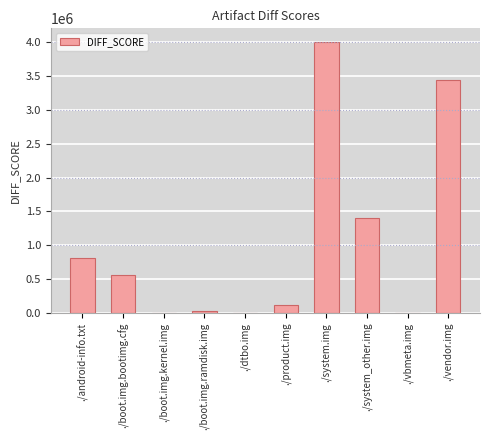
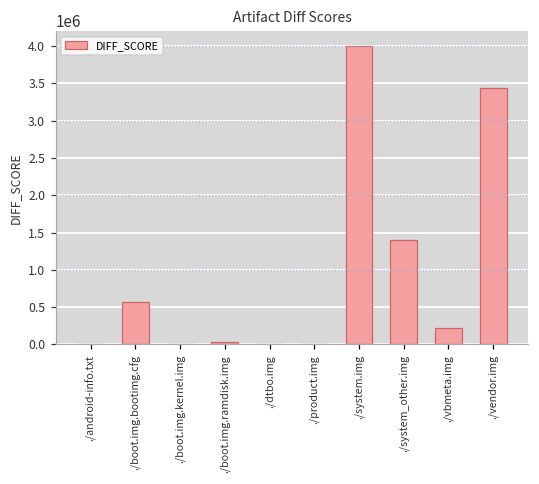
  {
-   "./android-info.txt": 800000,
+   "./android-info.txt": 0,
    "./boot.img.bootimg.cfg": 600000,
    "./boot.img.kernel.img": 0,
-   "./product.img": 100000,
+   "./product.img": 0,
    "./system.img": 4000000,
    "./system_other.img": 1400000,
-   "./vbmeta.img": 0,
+   "./vbmeta.img": 200000,
    "./vendor.img": 3400000
  }
